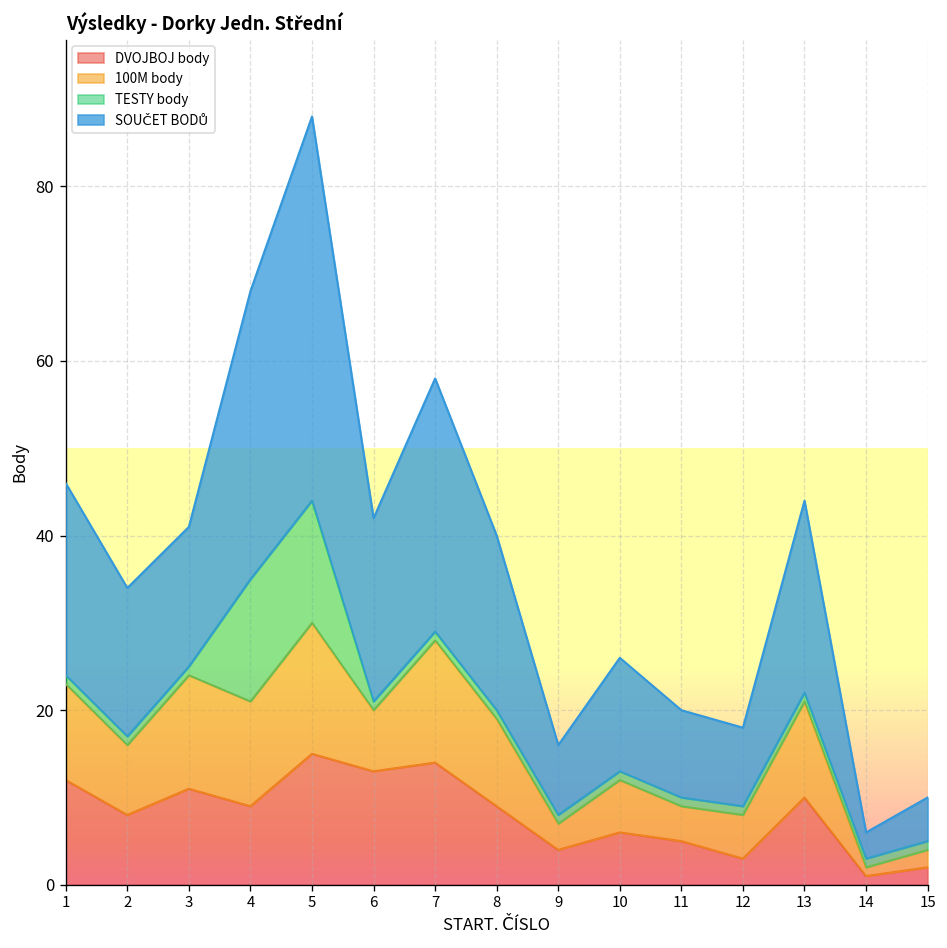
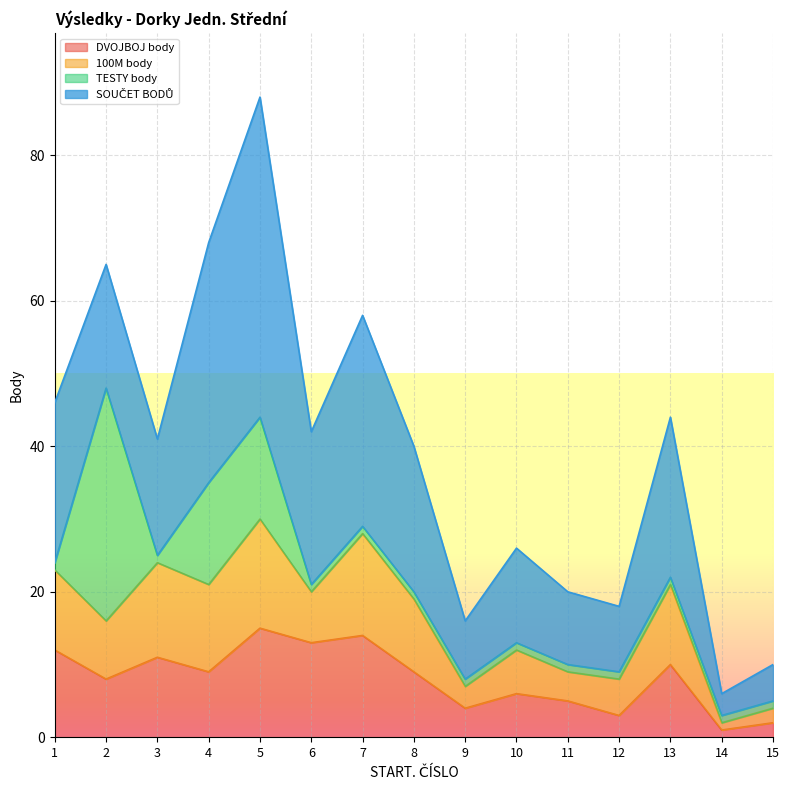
  {
    "DVOJBOJ body": {
      "1": 12,
      "2": 8,
      "3": 11,
      "4": 9,
      "5": 15,
      "6": 13,
      "7": 14,
      "8": 9,
      "9": 4,
      "10": 6,
      "11": 5,
      "12": 3,
      "13": 10,
      "14": 1,
      "15": 2
    },
    "100M body": {
      "1": 11,
      "2": 8,
      "3": 13,
      "4": 12,
      "5": 15,
      "6": 7,
      "7": 14,
      "8": 10,
      "9": 3,
      "10": 6,
      "11": 4,
      "12": 5,
      "13": 11,
      "14": 1,
      "15": 2
    },
    "TESTY body": {
      "1": 1,
-     "2": 1,
+     "2": 32,
      "3": 1,
      "4": 14,
      "5": 14,
      "6": 1,
      "7": 1,
      "8": 1,
      "9": 1,
      "10": 1,
      "11": 1,
      "12": 1,
      "13": 1,
      "14": 1,
      "15": 1
    },
    "SOUČET BODŮ": {
      "1": 22,
      "2": 17,
      "3": 16,
      "4": 33,
      "5": 44,
      "6": 21,
      "7": 29,
      "8": 20,
      "9": 8,
      "10": 13,
      "11": 10,
      "12": 9,
      "13": 22,
      "14": 3,
      "15": 5
    }
  }
